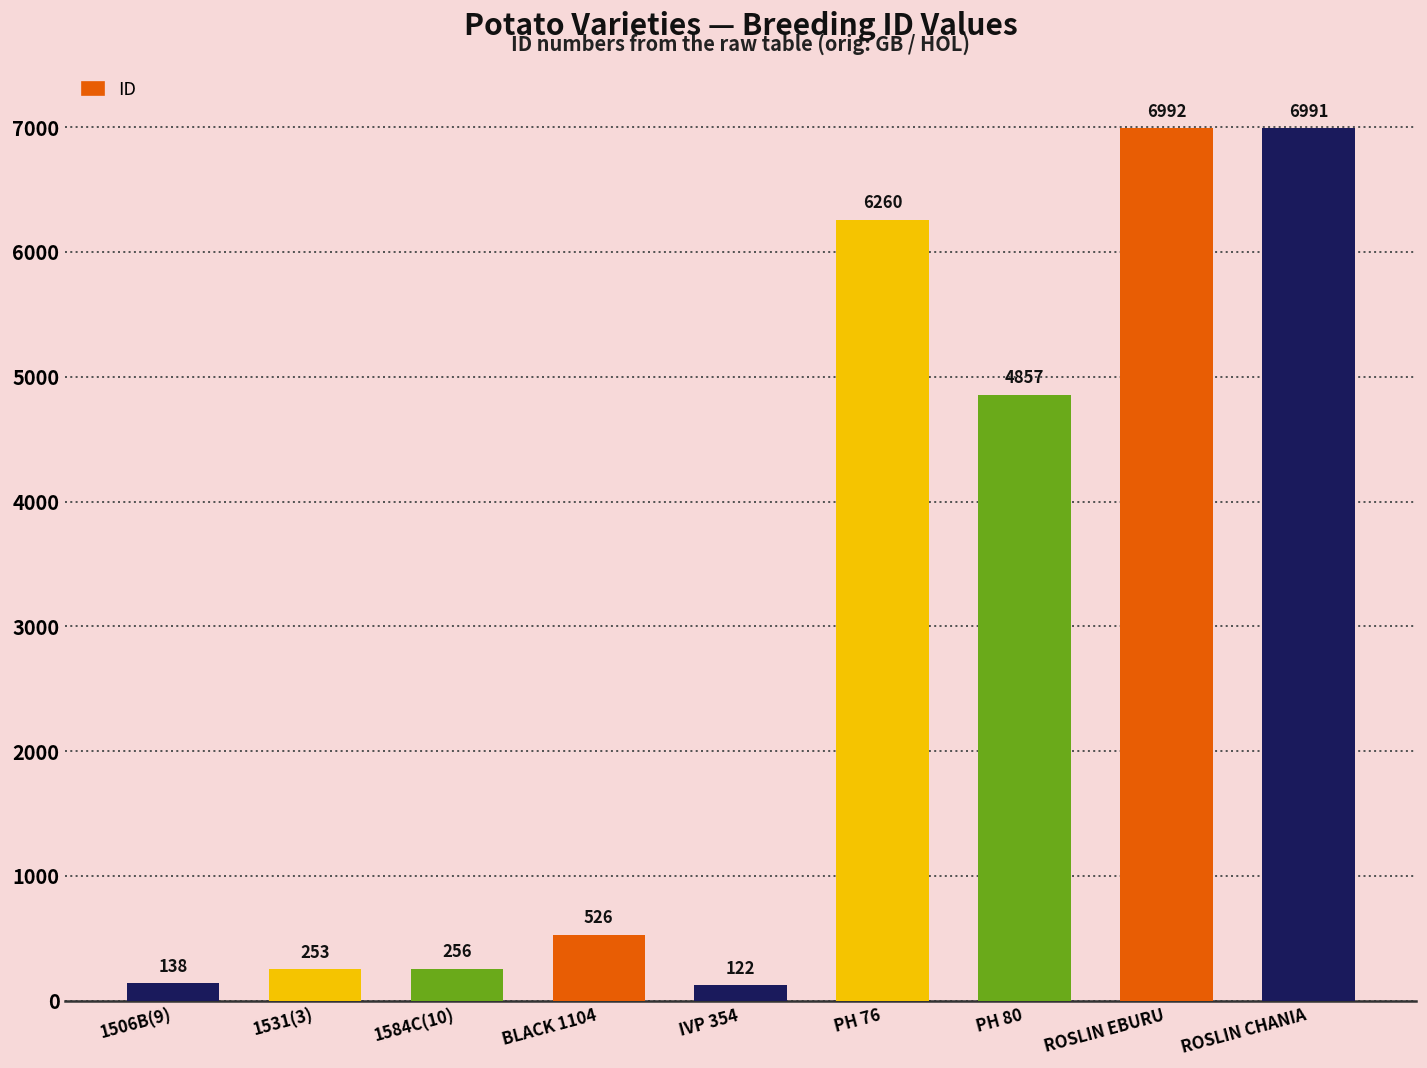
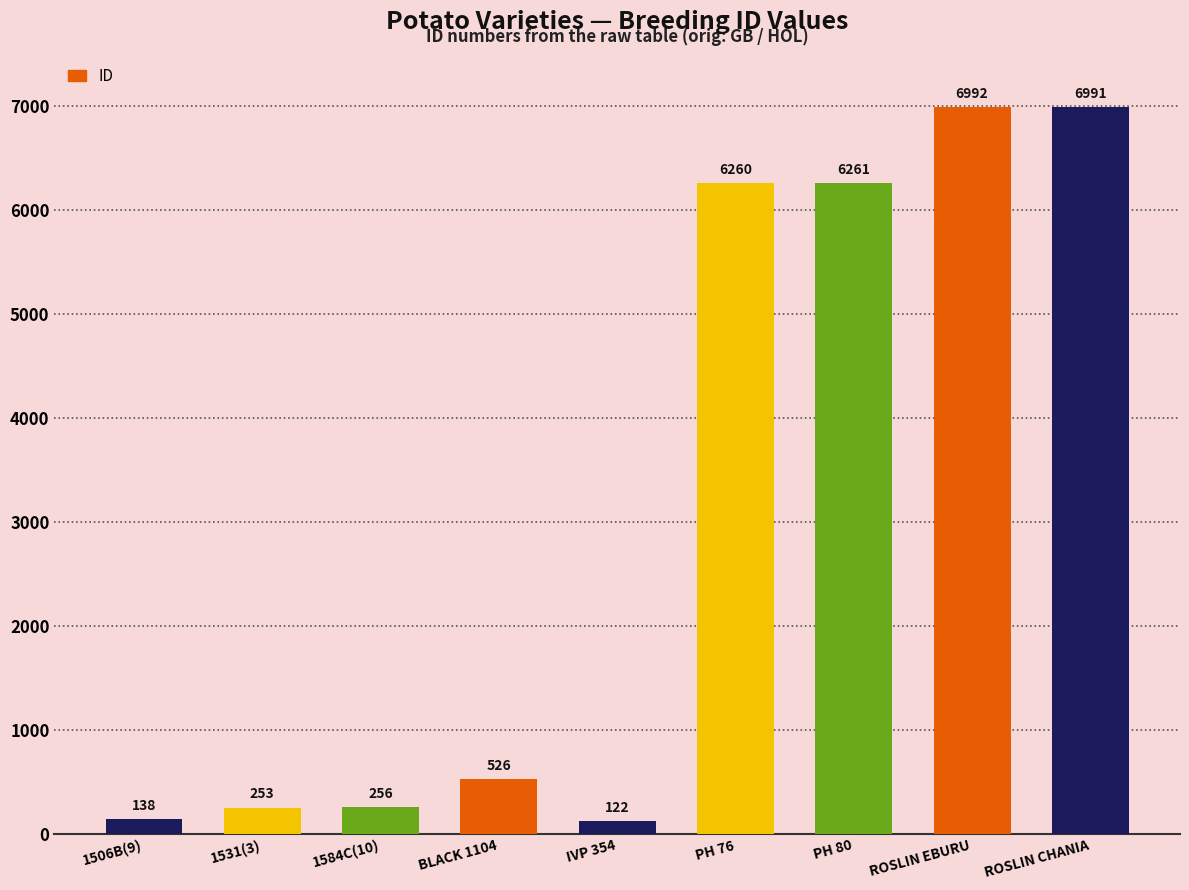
  {
    "1506B(9)": 138,
    "1531(3)": 253,
    "1584C(10)": 256,
    "BLACK 1104": 526,
    "IVP 354": 122,
    "PH 76": 6260,
-   "PH 80": 4857,
+   "PH 80": 6261,
    "ROSLIN EBURU": 6992,
    "ROSLIN CHANIA": 6991
  }
